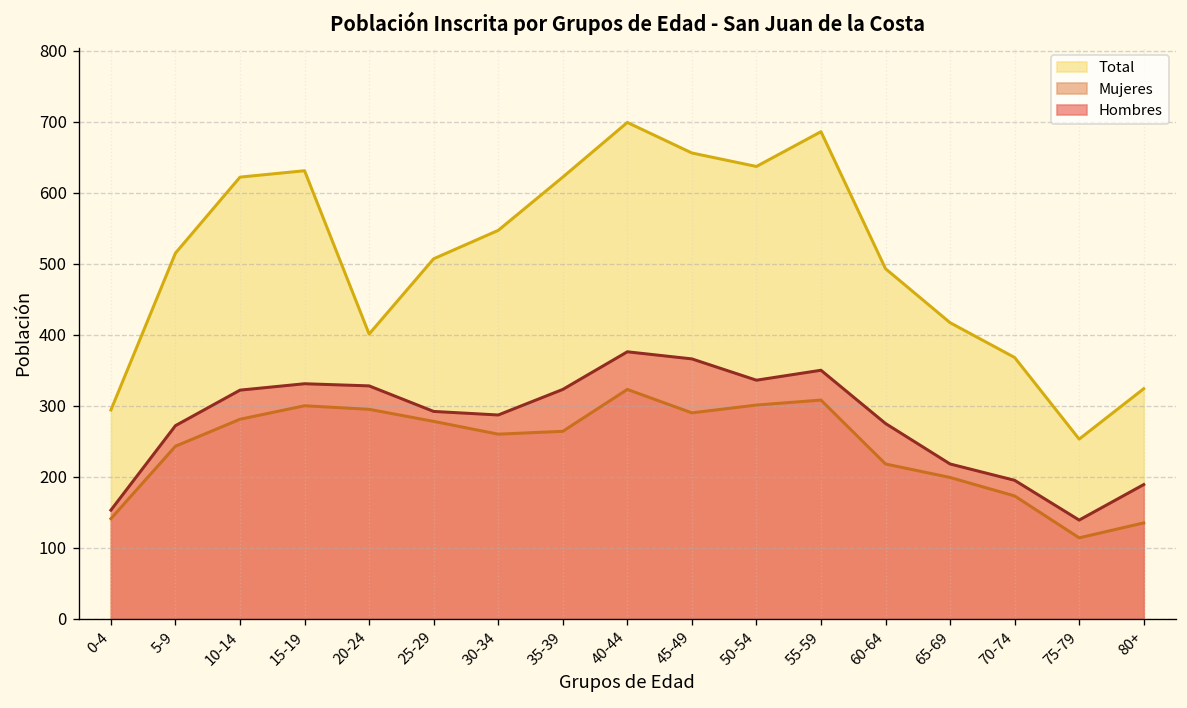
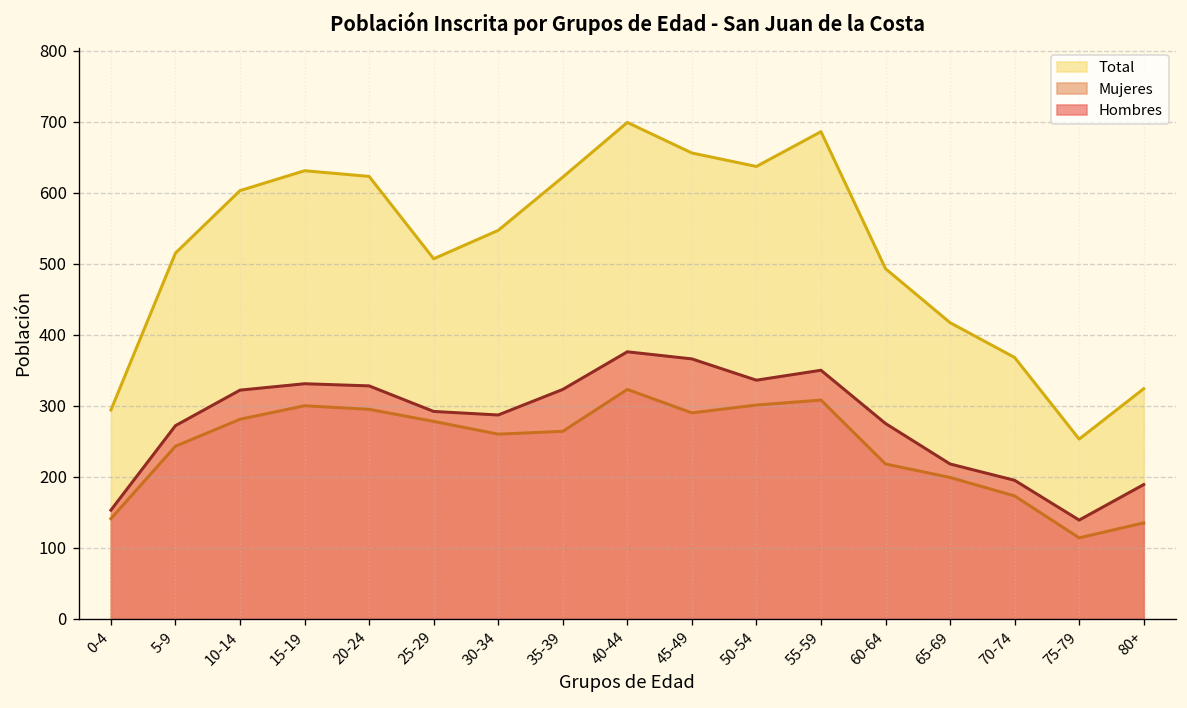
  {
    "Total": {
      "0-4": 290,
      "5-9": 520,
-     "10-14": 620,
+     "10-14": 600,
      "15-19": 630,
-     "20-24": 400,
+     "20-24": 620,
      "25-29": 510,
      "30-34": 550,
      "35-39": 620,
      "40-44": 700,
      "45-49": 660,
      "50-54": 640,
      "55-59": 690,
      "60-64": 490,
      "65-69": 420,
      "70-74": 370,
      "75-79": 250,
      "80+": 320
    }
  }
